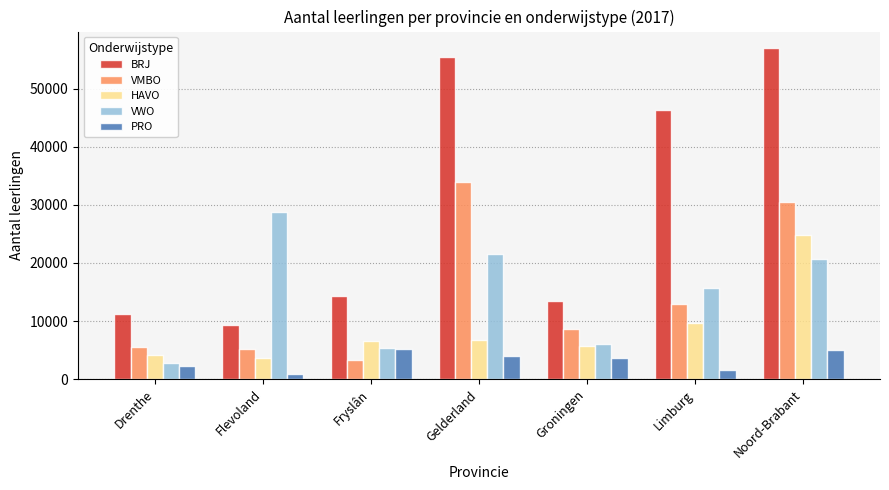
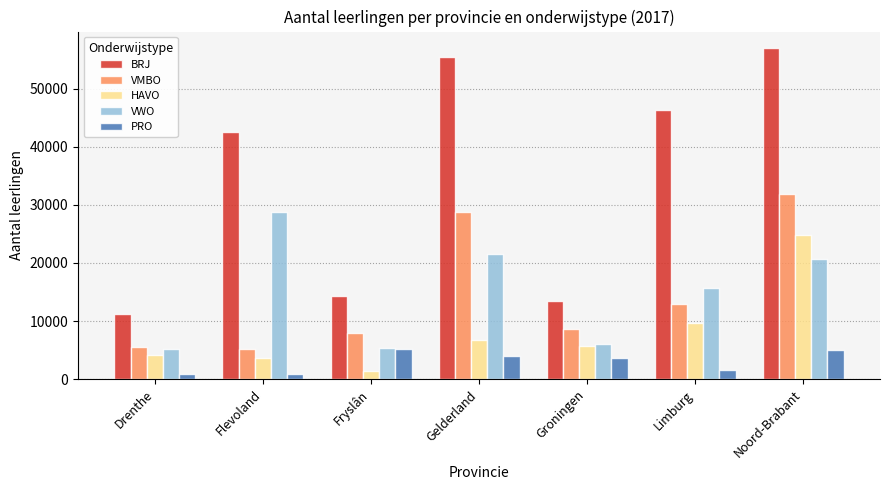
  {
    "BRJ": {
      "Drenthe": 11000,
-     "Flevoland": 9000,
+     "Flevoland": 42000,
      "Fryslân": 14000,
      "Gelderland": 55000,
      "Groningen": 13000,
      "Limburg": 46000,
      "Noord-Brabant": 57000
    },
    "VMBO": {
      "Drenthe": 6000,
      "Flevoland": 5000,
-     "Fryslân": 3000,
-     "Gelderland": 34000,
+     "Fryslân": 8000,
+     "Gelderland": 29000,
      "Groningen": 9000,
      "Limburg": 13000,
-     "Noord-Brabant": 30000
+     "Noord-Brabant": 32000
    },
    "HAVO": {
      "Drenthe": 4000,
      "Flevoland": 4000,
-     "Fryslân": 7000,
+     "Fryslân": 1000,
      "Gelderland": 7000,
      "Groningen": 6000,
      "Limburg": 10000,
      "Noord-Brabant": 25000
    },
    "VWO": {
-     "Drenthe": 3000,
+     "Drenthe": 5000,
      "Flevoland": 29000,
      "Fryslân": 5000,
      "Gelderland": 22000,
      "Groningen": 6000,
      "Limburg": 16000,
      "Noord-Brabant": 21000
    },
    "PRO": {
-     "Drenthe": 2000,
+     "Drenthe": 1000,
      "Flevoland": 1000,
      "Fryslân": 5000,
      "Gelderland": 4000,
      "Groningen": 4000,
      "Limburg": 2000,
      "Noord-Brabant": 5000
    }
  }
